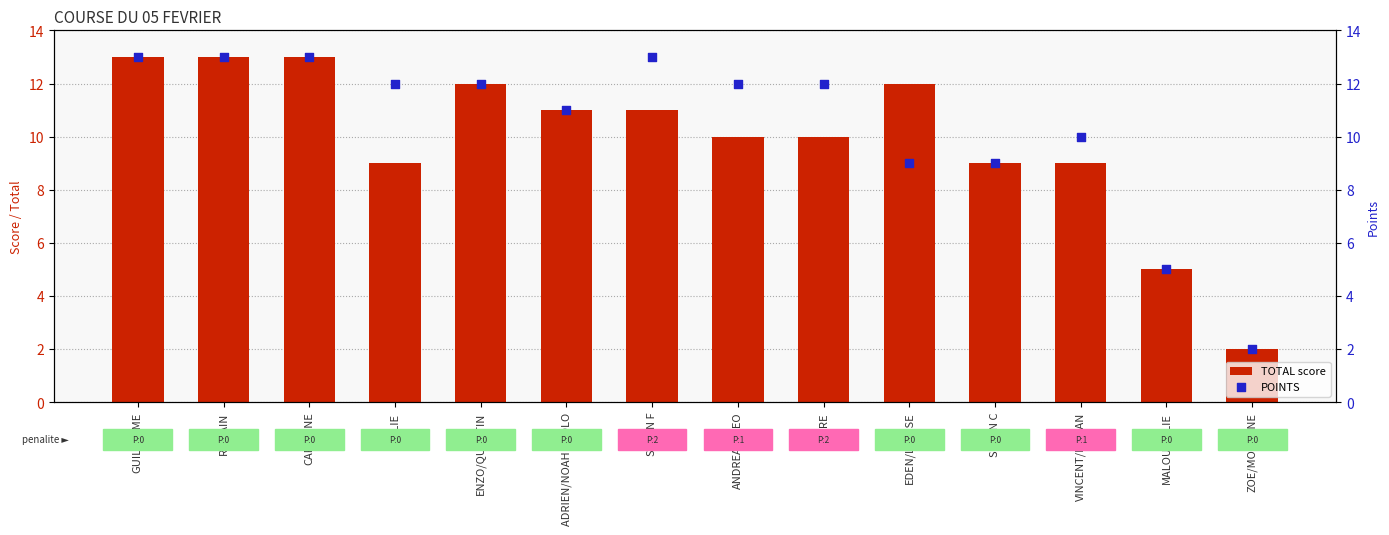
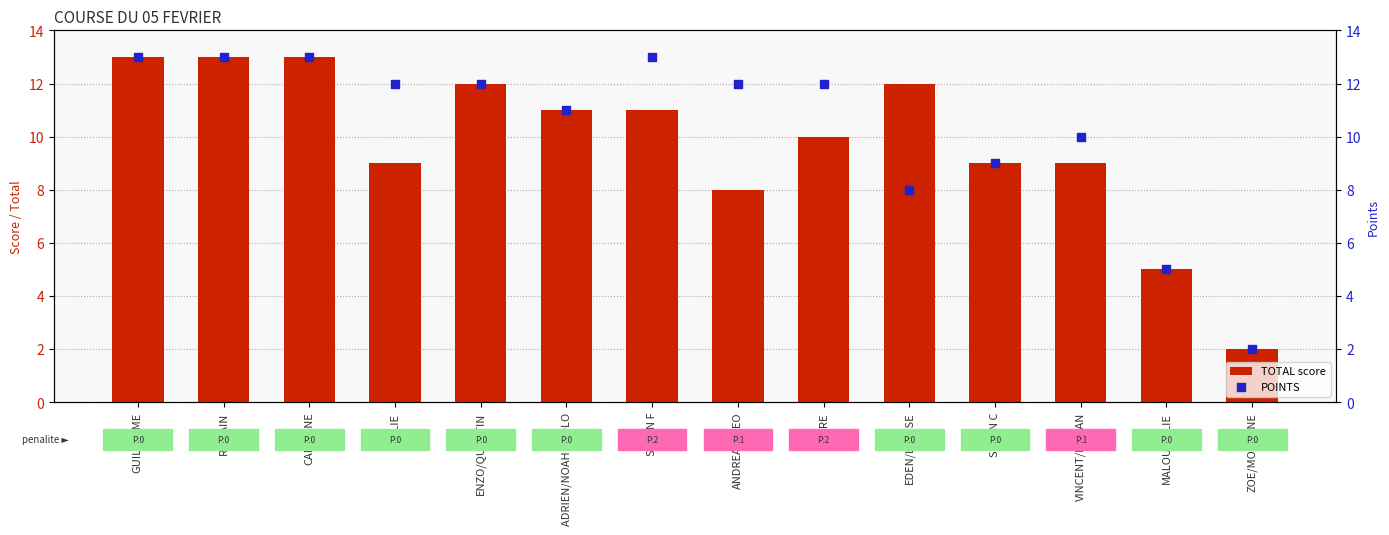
  {
    "TOTAL score": {
      "GUILLERME": 13,
      "ROMAIN": 13,
      "CAROLINE": 13,
      "LILIE": 9,
      "ENZO/QUENTIN": 12,
      "ADRIEN/NOAH PAOLO": 11,
      "SIMON F": 11,
-     "ANDREA/THEO": 10,
+     "ANDREA/THEO": 8,
      "PIERRE": 10,
      "EDEN/LOUISE": 12,
      "SIMON C": 9,
      "VINCENT/ERWAN": 9,
      "MALOU/LALIE": 5,
      "ZOE/MORGANE": 2
    },
    "POINTS": {
-     "EDEN/LOUISE": 9
+     "EDEN/LOUISE": 8
    }
  }
